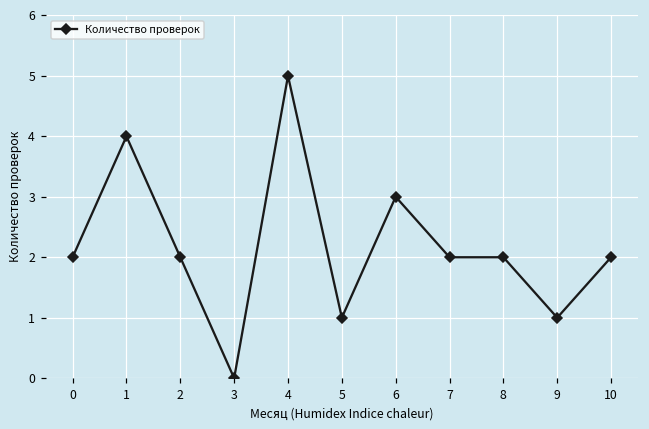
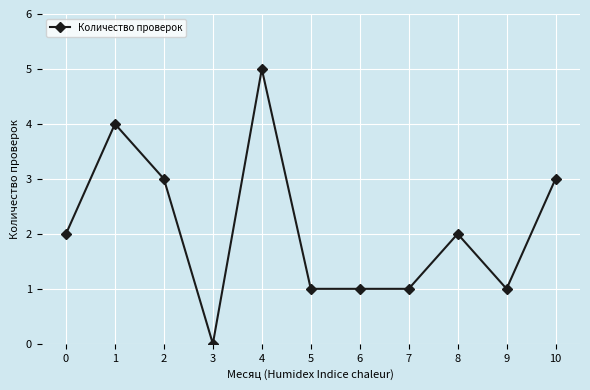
  {
    "0": 2,
    "1": 4,
-   "2": 2,
+   "2": 3,
    "3": 0,
    "4": 5,
    "5": 1,
-   "6": 3,
-   "7": 2,
+   "6": 1,
+   "7": 1,
    "8": 2,
    "9": 1,
-   "10": 2
+   "10": 3
  }
